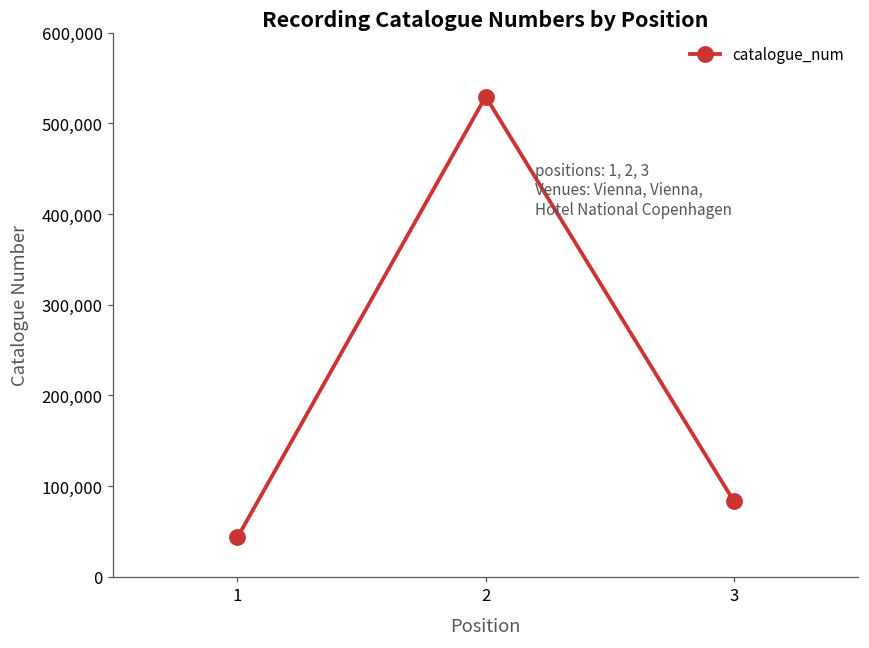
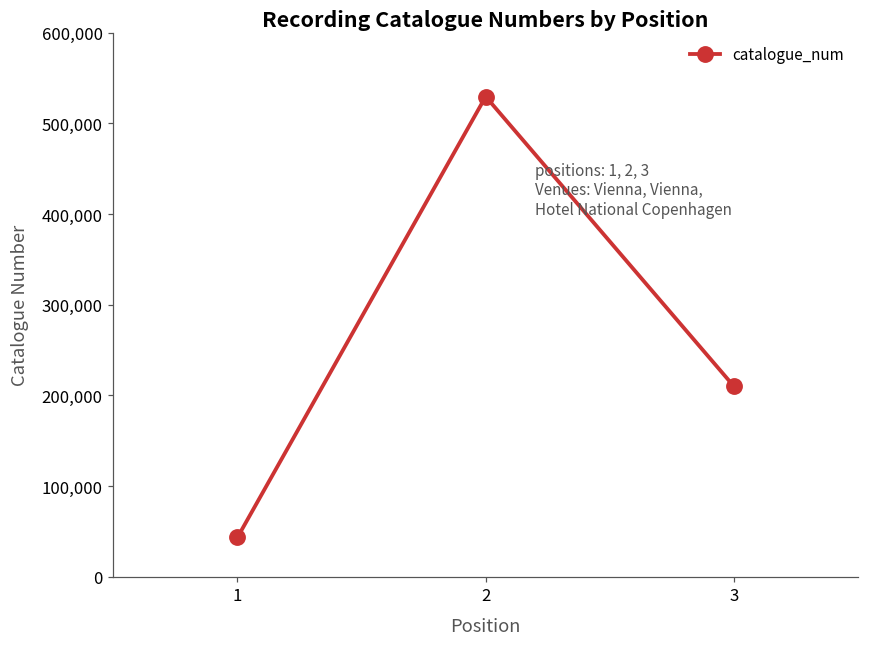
  {
    "1": "40,000",
    "2": "530,000",
-   "3": "80,000"
+   "3": "210,000"
  }
